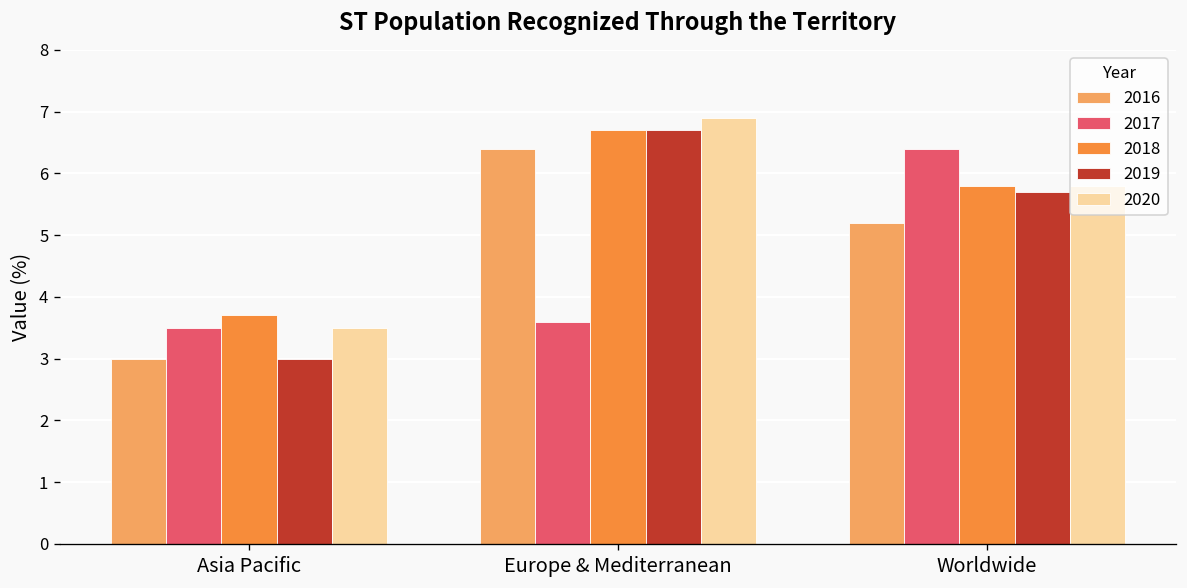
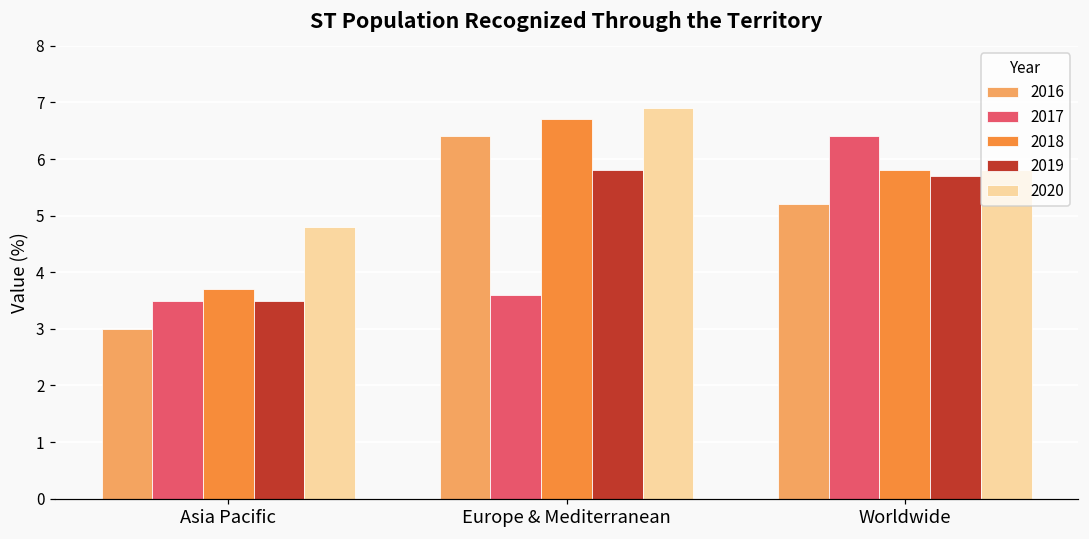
  {
    "2017": {
      "Asia Pacific": 3.5,
      "Europe & Mediterranean": 3.6,
      "Worldwide": 6.4
    },
    "2019": {
-     "Asia Pacific": 3.0,
-     "Europe & Mediterranean": 6.7,
+     "Asia Pacific": 3.5,
+     "Europe & Mediterranean": 5.8,
      "Worldwide": 5.7
    },
    "2020": {
-     "Asia Pacific": 3.5,
+     "Asia Pacific": 4.8,
      "Europe & Mediterranean": 6.9
    }
  }
